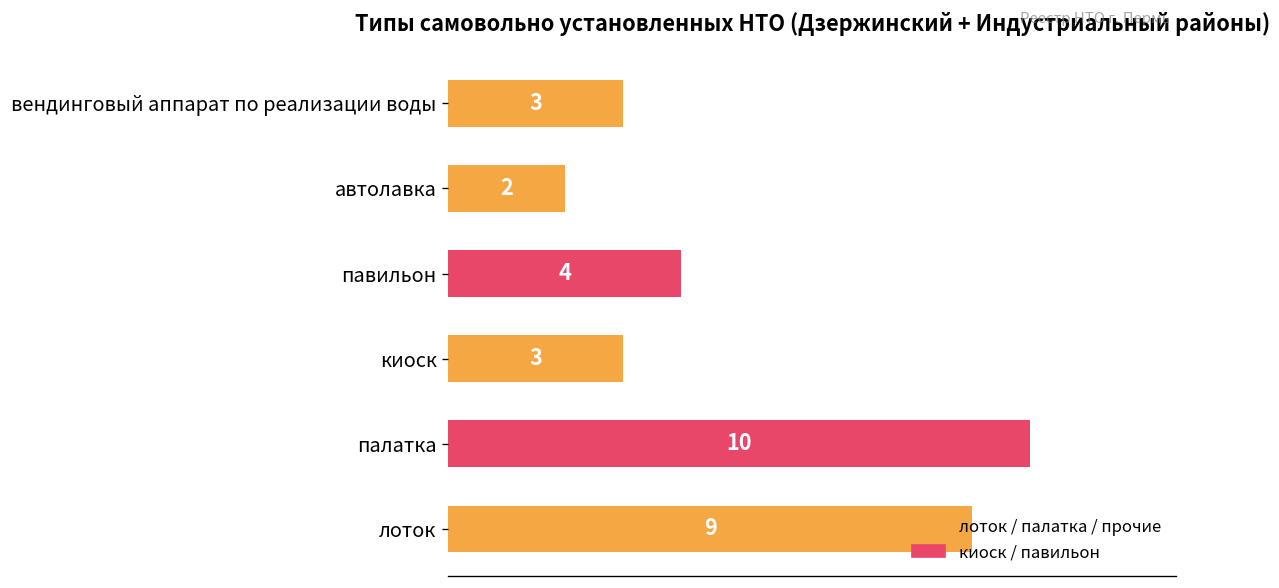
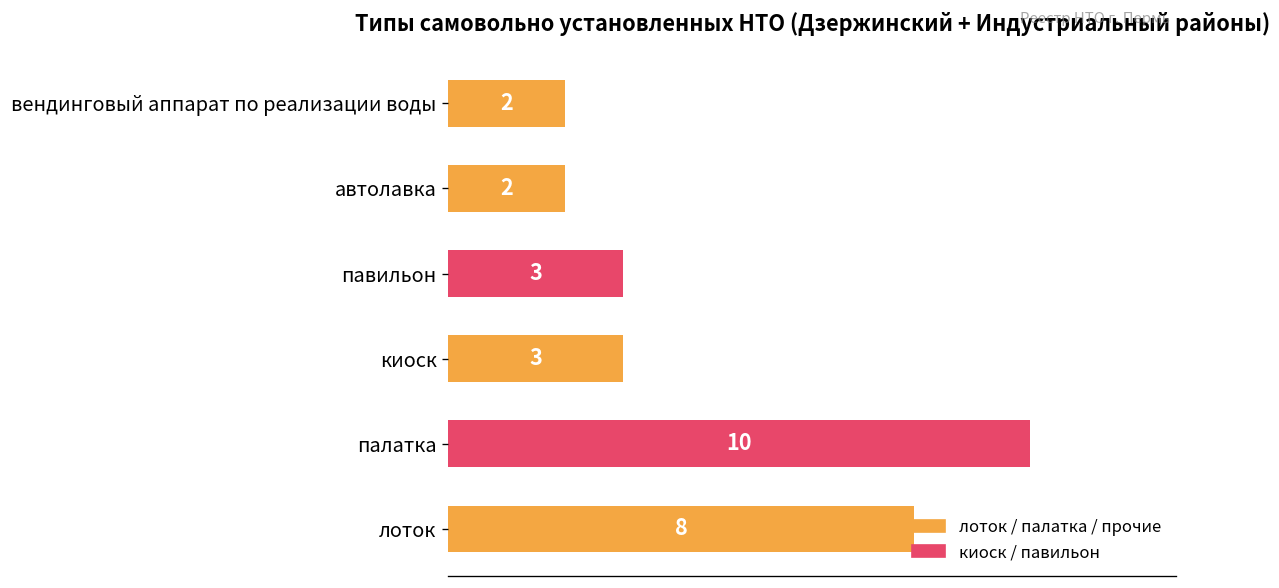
  {
-   "вендинговый аппарат по реализации воды": 3,
+   "вендинговый аппарат по реализации воды": 2,
    "автолавка": 2,
-   "павильон": 4,
+   "павильон": 3,
    "киоск": 3,
    "палатка": 10,
-   "лоток": 9
+   "лоток": 8
  }
